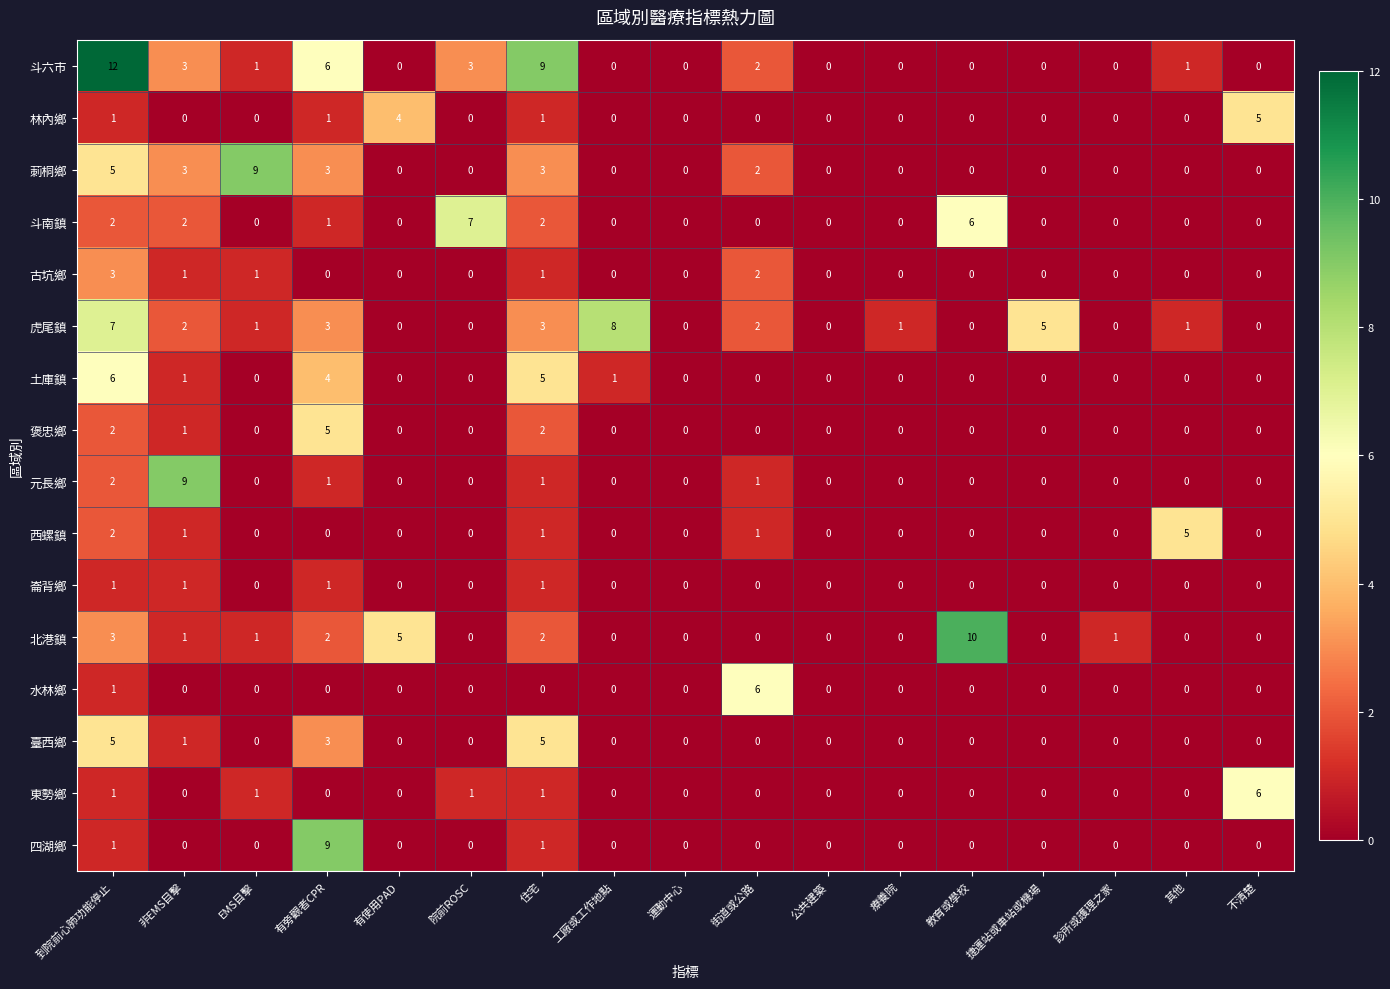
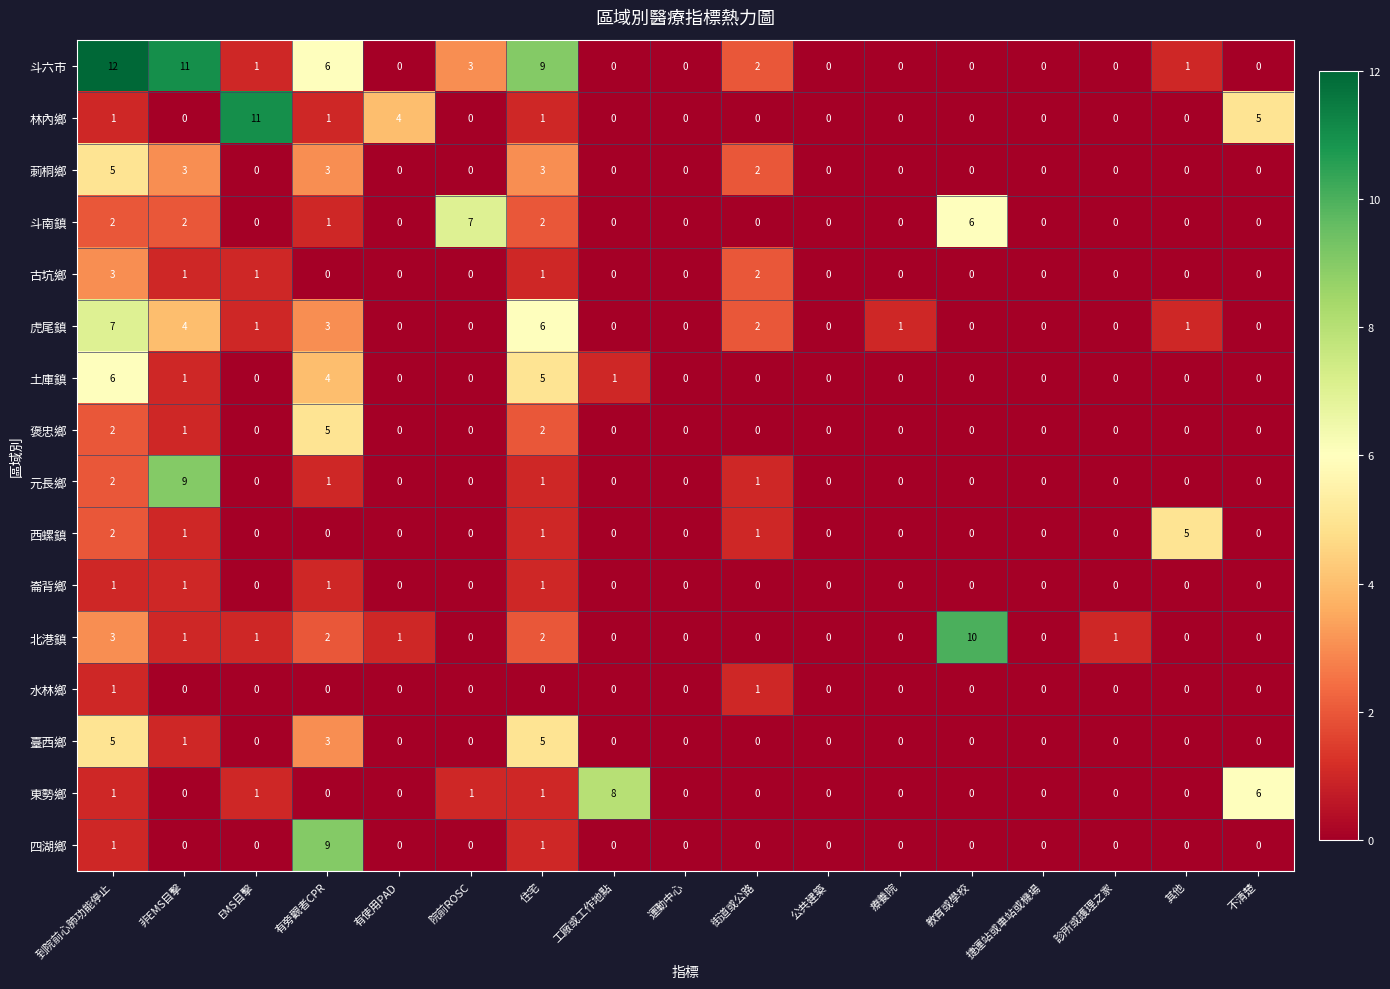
  {
    "斗六市": {
      "到院前心肺功能停止": 12,
-     "非EMS目擊": 3,
+     "非EMS目擊": 11,
      "EMS目擊": 1,
      "有旁觀者CPR": 6,
      "有使用PAD": 0,
      "院前ROSC": 3,
      "住宅": 9,
      "工廠或工作地點": 0,
      "運動中心": 0,
      "街道或公路": 2,
      "公共建築": 0,
      "療養院": 0,
      "教育或學校": 0,
      "捷運站或車站或機場": 0,
      "診所或護理之家": 0,
      "其他": 1,
      "不清楚": 0
    },
    "林內鄉": {
      "到院前心肺功能停止": 1,
      "非EMS目擊": 0,
-     "EMS目擊": 0,
+     "EMS目擊": 11,
      "有旁觀者CPR": 1,
      "有使用PAD": 4,
      "院前ROSC": 0,
      "住宅": 1,
      "工廠或工作地點": 0,
      "運動中心": 0,
      "街道或公路": 0,
      "公共建築": 0,
      "療養院": 0,
      "教育或學校": 0,
      "捷運站或車站或機場": 0,
      "診所或護理之家": 0,
      "其他": 0,
      "不清楚": 5
    },
    "莿桐鄉": {
      "到院前心肺功能停止": 5,
      "非EMS目擊": 3,
-     "EMS目擊": 9,
+     "EMS目擊": 0,
      "有旁觀者CPR": 3,
      "有使用PAD": 0,
      "院前ROSC": 0,
      "住宅": 3,
      "工廠或工作地點": 0,
      "運動中心": 0,
      "街道或公路": 2,
      "公共建築": 0,
      "療養院": 0,
      "教育或學校": 0,
      "捷運站或車站或機場": 0,
      "診所或護理之家": 0,
      "其他": 0,
      "不清楚": 0
    },
    "虎尾鎮": {
      "到院前心肺功能停止": 7,
-     "非EMS目擊": 2,
+     "非EMS目擊": 4,
      "EMS目擊": 1,
      "有旁觀者CPR": 3,
      "有使用PAD": 0,
      "院前ROSC": 0,
-     "住宅": 3,
-     "工廠或工作地點": 8,
+     "住宅": 6,
+     "工廠或工作地點": 0,
      "運動中心": 0,
      "街道或公路": 2,
      "公共建築": 0,
      "療養院": 1,
      "教育或學校": 0,
-     "捷運站或車站或機場": 5,
+     "捷運站或車站或機場": 0,
      "診所或護理之家": 0,
      "其他": 1,
      "不清楚": 0
    },
    "北港鎮": {
      "到院前心肺功能停止": 3,
      "非EMS目擊": 1,
      "EMS目擊": 1,
      "有旁觀者CPR": 2,
-     "有使用PAD": 5,
+     "有使用PAD": 1,
      "院前ROSC": 0,
      "住宅": 2,
      "工廠或工作地點": 0,
      "運動中心": 0,
      "街道或公路": 0,
      "公共建築": 0,
      "療養院": 0,
      "教育或學校": 10,
      "捷運站或車站或機場": 0,
      "診所或護理之家": 1,
      "其他": 0,
      "不清楚": 0
    },
    "水林鄉": {
      "到院前心肺功能停止": 1,
      "非EMS目擊": 0,
      "EMS目擊": 0,
      "有旁觀者CPR": 0,
      "有使用PAD": 0,
      "院前ROSC": 0,
      "住宅": 0,
      "工廠或工作地點": 0,
      "運動中心": 0,
-     "街道或公路": 6,
+     "街道或公路": 1,
      "公共建築": 0,
      "療養院": 0,
      "教育或學校": 0,
      "捷運站或車站或機場": 0,
      "診所或護理之家": 0,
      "其他": 0,
      "不清楚": 0
    },
    "東勢鄉": {
      "到院前心肺功能停止": 1,
      "非EMS目擊": 0,
      "EMS目擊": 1,
      "有旁觀者CPR": 0,
      "有使用PAD": 0,
      "院前ROSC": 1,
      "住宅": 1,
-     "工廠或工作地點": 0,
+     "工廠或工作地點": 8,
      "運動中心": 0,
      "街道或公路": 0,
      "公共建築": 0,
      "療養院": 0,
      "教育或學校": 0,
      "捷運站或車站或機場": 0,
      "診所或護理之家": 0,
      "其他": 0,
      "不清楚": 6
    }
  }
